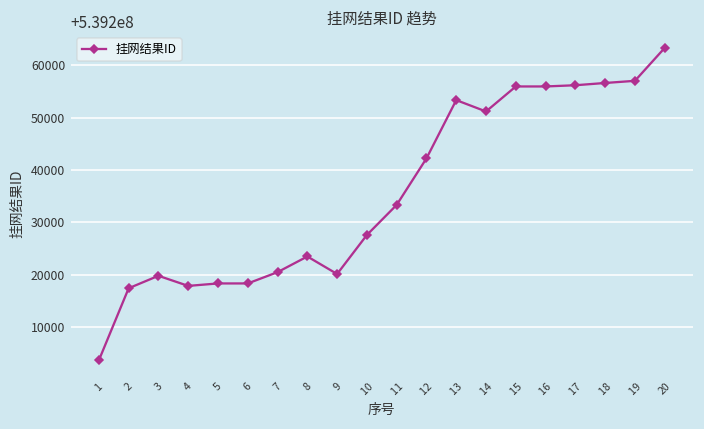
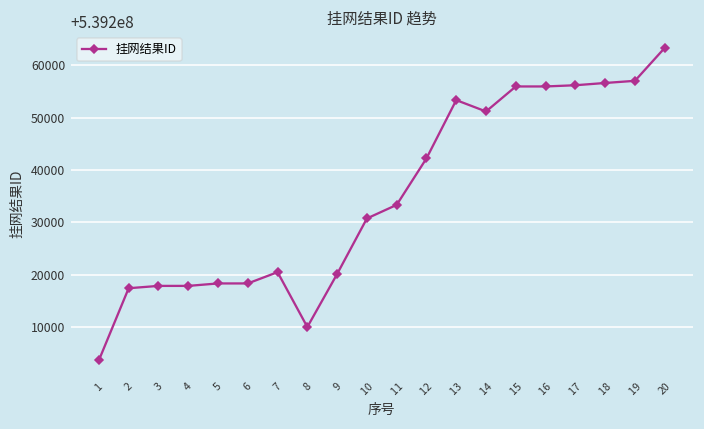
  {
    "1": 539204000,
    "2": 539217000,
-   "3": 539220000,
+   "3": 539218000,
    "4": 539218000,
    "5": 539218000,
    "6": 539218000,
    "7": 539221000,
-   "8": 539224000,
+   "8": 539210000,
    "9": 539220000,
-   "10": 539228000,
+   "10": 539231000,
    "11": 539233000,
    "12": 539242000,
    "13": 539253000,
    "14": 539251000,
    "15": 539256000,
    "16": 539256000,
    "17": 539256000,
    "18": 539257000,
    "19": 539257000,
    "20": 539263000
  }
